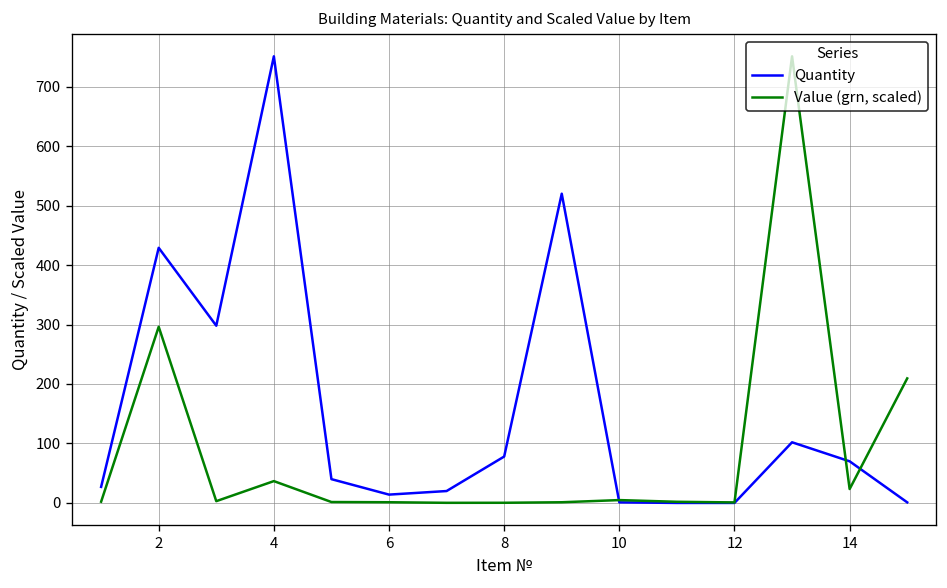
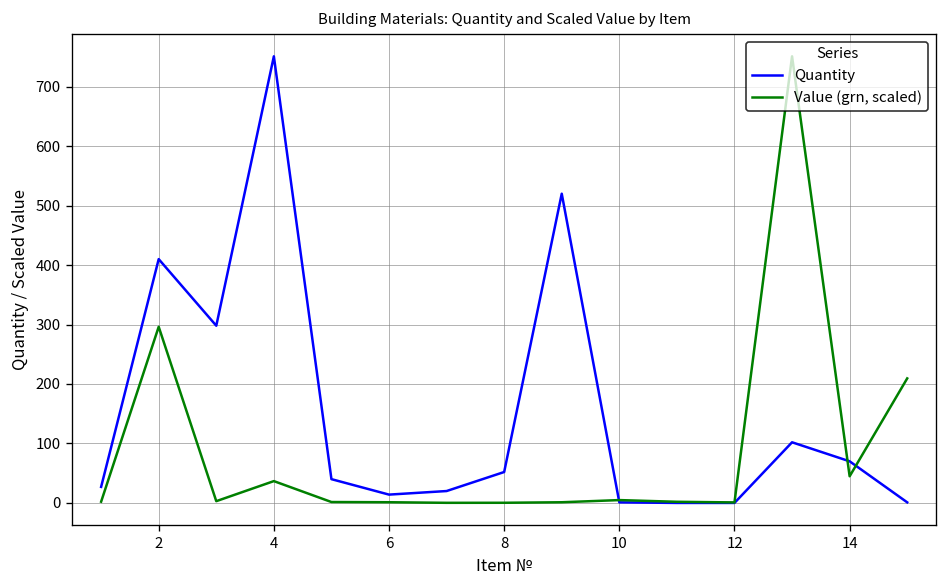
  {
    "Quantity": {
-     "2": 430,
+     "2": 410,
      "4": 750,
      "6": 10,
-     "8": 80,
+     "8": 50,
      "14": 70
    },
    "Value (grn, scaled)": {
      "2": 300,
      "4": 40,
      "6": 0,
      "8": 0,
-     "14": 20
+     "14": 40
    }
  }
